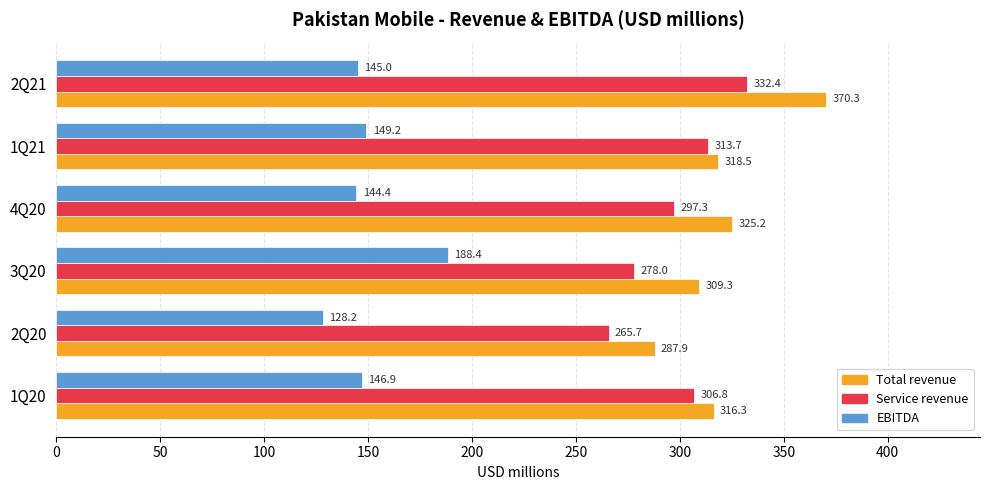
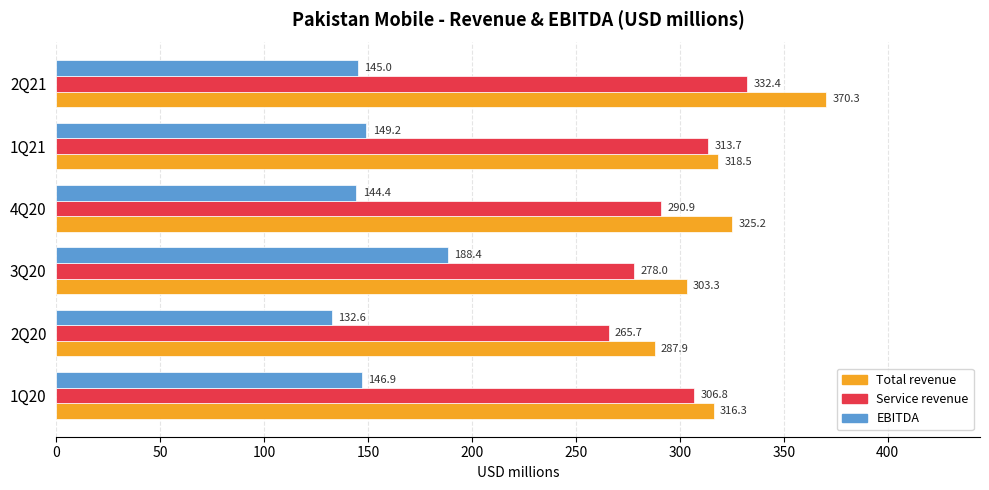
  {
    "Total revenue": {
      "2Q21": 370.3,
      "1Q21": 318.5,
      "4Q20": 325.2,
-     "3Q20": 309.3,
+     "3Q20": 303.3,
      "2Q20": 287.9,
      "1Q20": 316.3
    },
    "Service revenue": {
      "2Q21": 332.4,
      "1Q21": 313.7,
-     "4Q20": 297.3,
+     "4Q20": 290.9,
      "3Q20": 278.0,
      "2Q20": 265.7,
      "1Q20": 306.8
    },
    "EBITDA": {
      "2Q21": 145.0,
      "1Q21": 149.2,
      "4Q20": 144.4,
      "3Q20": 188.4,
-     "2Q20": 128.2,
+     "2Q20": 132.6,
      "1Q20": 146.9
    }
  }
